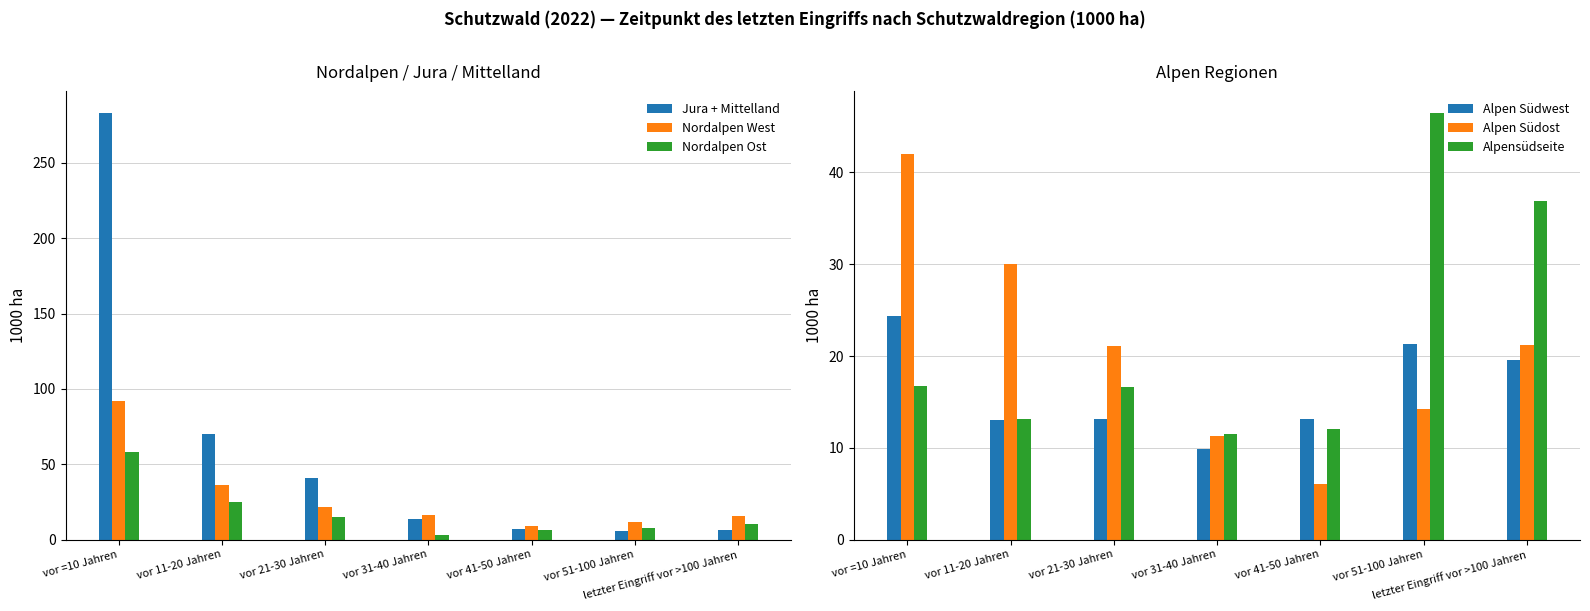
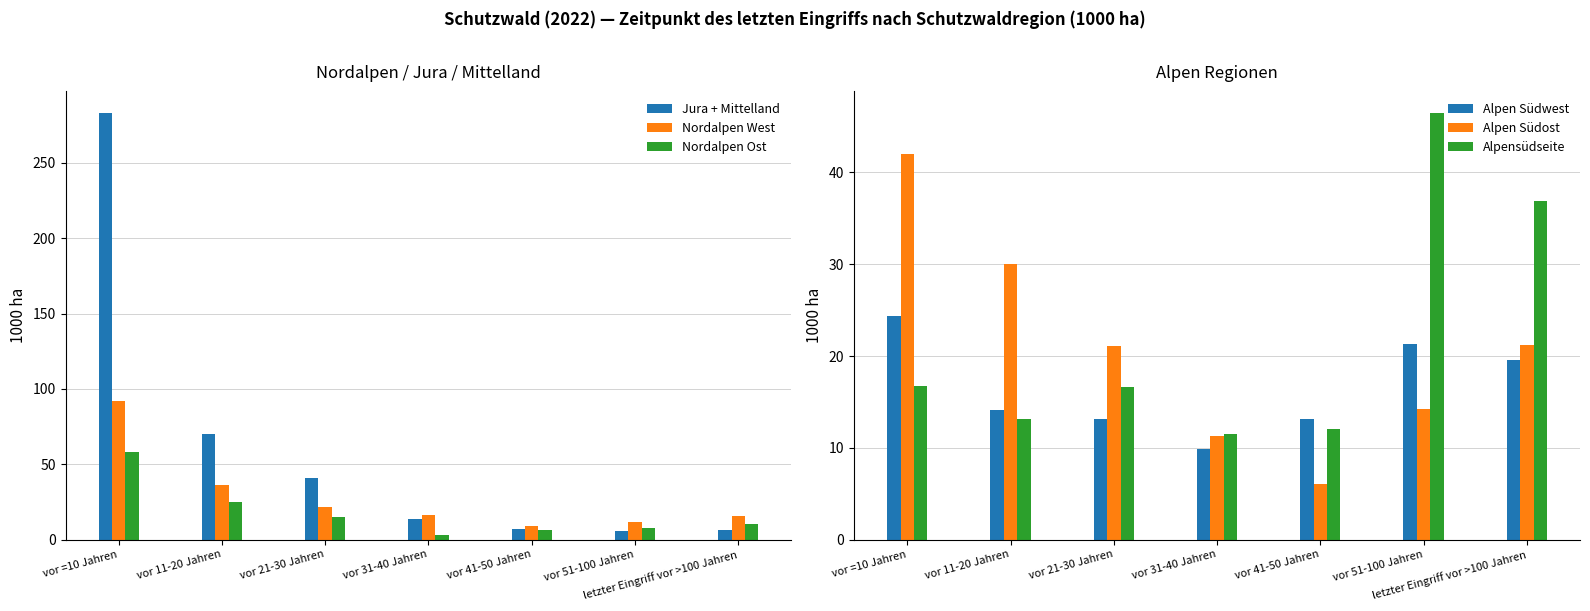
  {
    "Nordalpen / Jura / Mittelland": {
      "Jura + Mittelland": {
        "vor =10 Jahren": 283,
        "vor 11-20 Jahren": 70,
        "vor 21-30 Jahren": 41,
        "vor 31-40 Jahren": 14,
        "vor 41-50 Jahren": 7,
        "vor 51-100 Jahren": 6,
        "letzter Eingriff vor >100 Jahren": 6
      },
      "Nordalpen West": {
        "vor =10 Jahren": 92,
        "vor 11-20 Jahren": 36,
        "vor 21-30 Jahren": 22,
        "vor 31-40 Jahren": 17,
        "vor 41-50 Jahren": 9,
        "vor 51-100 Jahren": 11,
        "letzter Eingriff vor >100 Jahren": 16
      },
      "Nordalpen Ost": {
        "vor =10 Jahren": 58,
        "vor 11-20 Jahren": 25,
        "vor 21-30 Jahren": 15,
        "vor 31-40 Jahren": 3,
        "vor 41-50 Jahren": 6,
        "vor 51-100 Jahren": 8,
        "letzter Eingriff vor >100 Jahren": 11
      }
    },
    "Alpen Regionen": {
      "Alpen Südwest": {
        "vor =10 Jahren": 24,
-       "vor 11-20 Jahren": 13,
+       "vor 11-20 Jahren": 14,
        "vor 21-30 Jahren": 13,
        "vor 31-40 Jahren": 10,
        "vor 41-50 Jahren": 13,
        "vor 51-100 Jahren": 21,
        "letzter Eingriff vor >100 Jahren": 20
      },
      "Alpen Südost": {
        "vor =10 Jahren": 42,
        "vor 11-20 Jahren": 30,
        "vor 21-30 Jahren": 21,
        "vor 31-40 Jahren": 11,
        "vor 41-50 Jahren": 6,
        "vor 51-100 Jahren": 14,
        "letzter Eingriff vor >100 Jahren": 21
      },
      "Alpensüdseite": {
        "vor =10 Jahren": 17,
        "vor 11-20 Jahren": 13,
        "vor 21-30 Jahren": 17,
        "vor 31-40 Jahren": 12,
        "vor 41-50 Jahren": 12,
        "vor 51-100 Jahren": 47,
        "letzter Eingriff vor >100 Jahren": 37
      }
    }
  }
